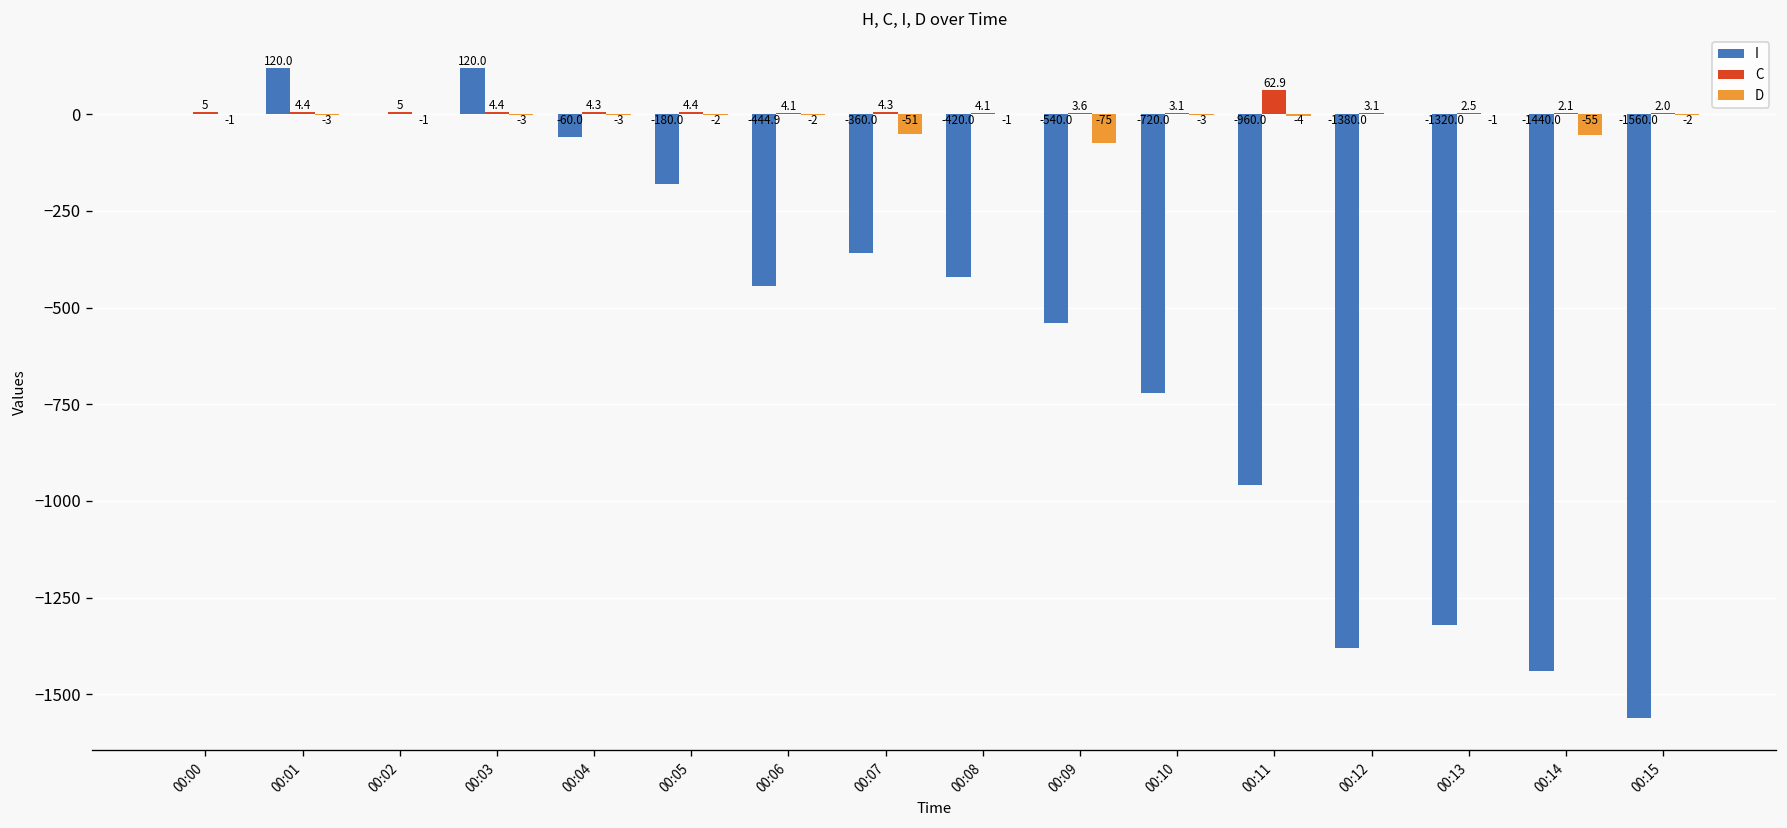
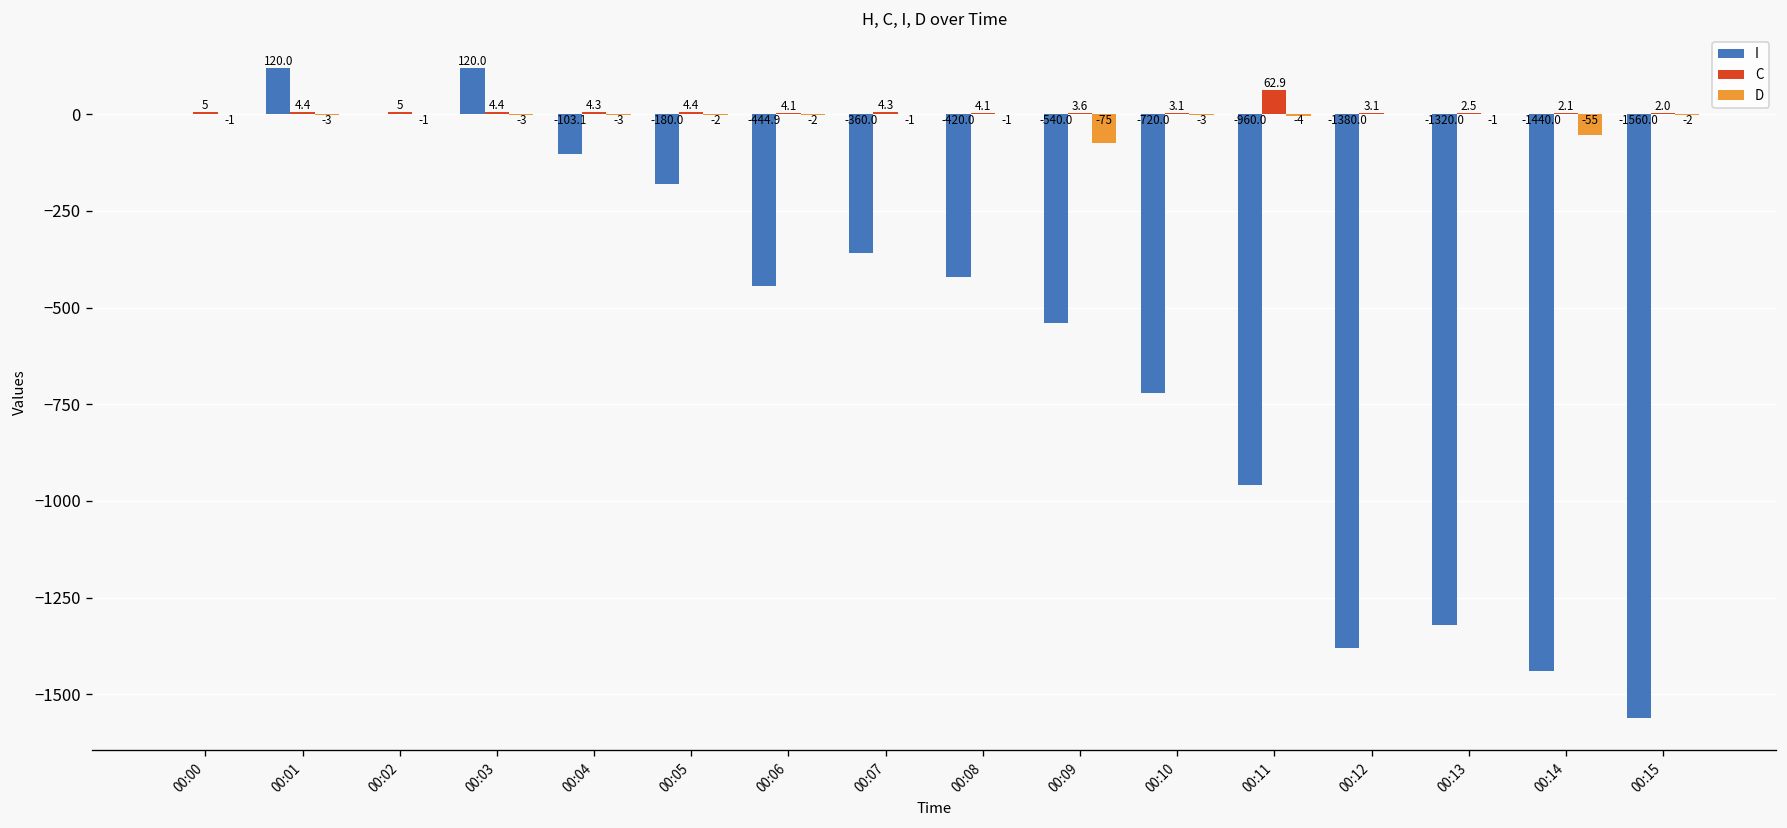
  {
    "I": {
      "00:01": 120.0,
      "00:03": 120.0,
-     "00:04": -60.0,
+     "00:04": -103.1,
      "00:05": -180.0,
      "00:06": -444.9,
      "00:07": -360.0,
      "00:08": -420.0,
      "00:09": -540.0,
      "00:10": -720.0,
      "00:11": -960.0,
      "00:12": -1380.0,
      "00:13": -1320.0,
      "00:14": -1440.0,
      "00:15": -1560.0
    },
    "C": {
      "00:00": 5,
      "00:01": 4.4,
      "00:02": 5,
      "00:03": 4.4,
      "00:04": 4.3,
      "00:05": 4.4,
      "00:06": 4.1,
      "00:07": 4.3,
      "00:08": 4.1,
      "00:09": 3.6,
      "00:10": 3.1,
      "00:11": 62.9,
      "00:12": 3.1,
      "00:13": 2.5,
      "00:14": 2.1,
      "00:15": 2.0
    },
    "D": {
      "00:00": -1,
      "00:01": -3,
      "00:02": -1,
      "00:03": -3,
      "00:04": -3,
      "00:05": -2,
      "00:06": -2,
-     "00:07": -51,
+     "00:07": -1,
      "00:08": -1,
      "00:09": -75,
      "00:10": -3,
      "00:11": -4,
      "00:13": -1,
      "00:14": -55,
      "00:15": -2
    }
  }
